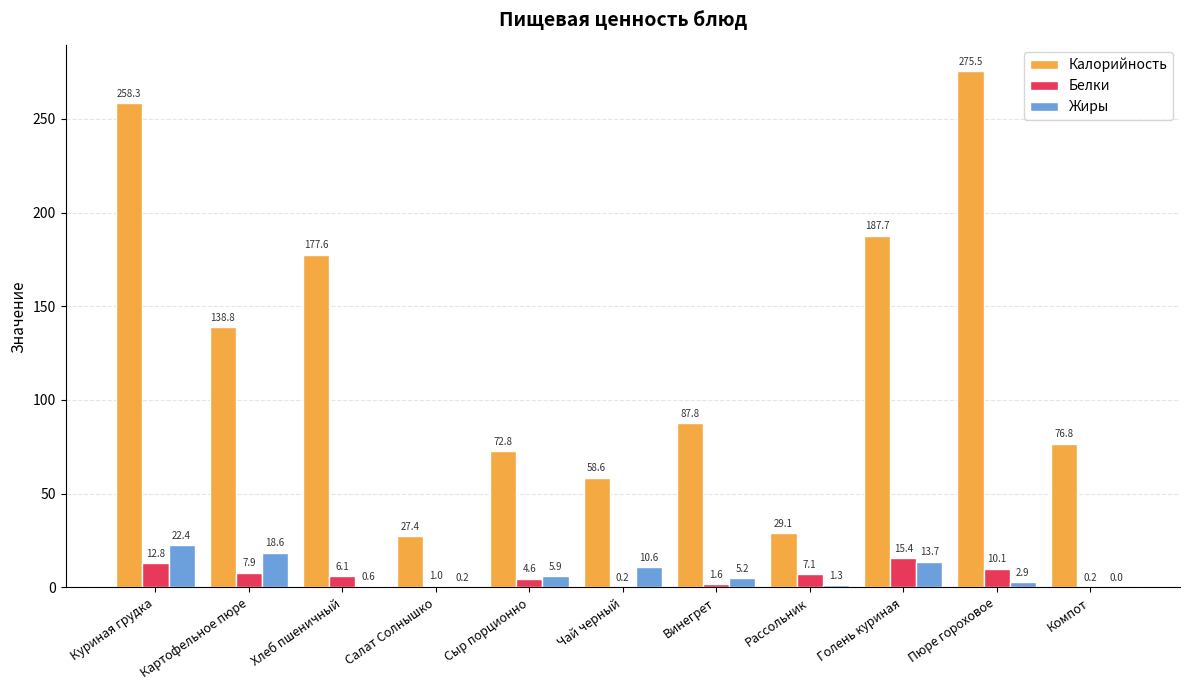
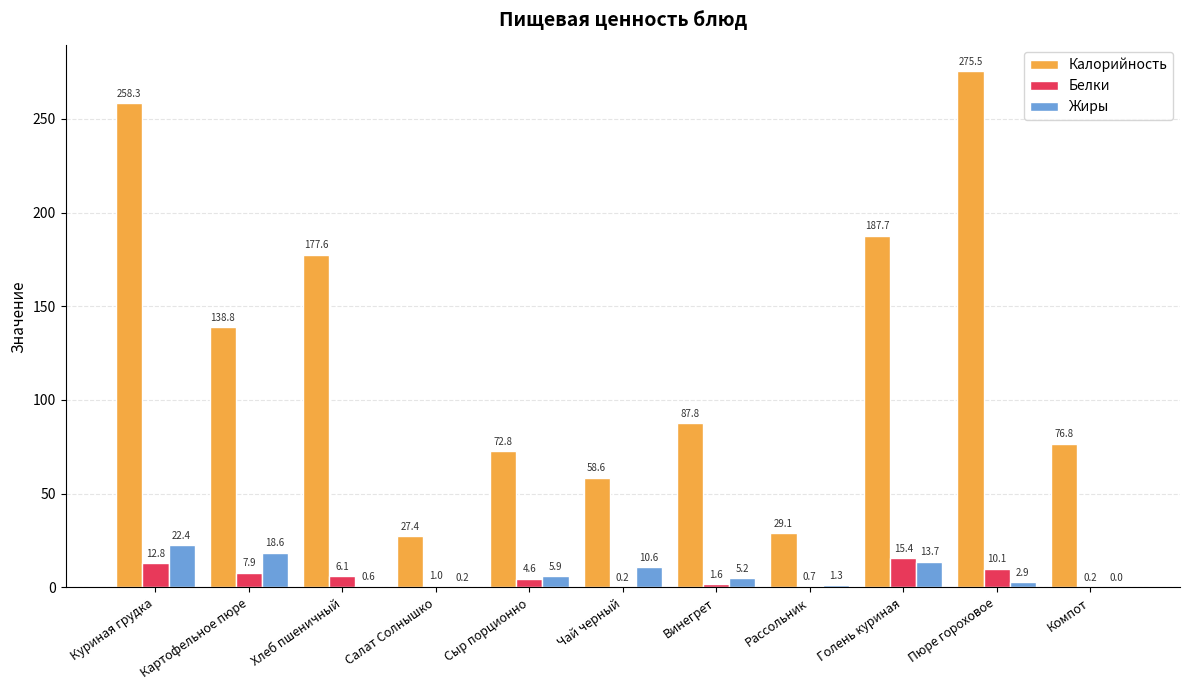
  {
    "Калорийность": {
      "Куриная грудка": 258.3,
      "Картофельное пюре": 138.8,
      "Хлеб пшеничный": 177.6,
      "Салат Солнышко": 27.4,
      "Сыр порционно": 72.8,
      "Чай черный": 58.6,
      "Винегрет": 87.8,
      "Рассольник": 29.1,
      "Голень куриная": 187.7,
      "Пюре гороховое": 275.5,
      "Компот": 76.8
    },
    "Белки": {
      "Куриная грудка": 12.8,
      "Картофельное пюре": 7.9,
      "Хлеб пшеничный": 6.1,
      "Салат Солнышко": 1.0,
      "Сыр порционно": 4.6,
      "Чай черный": 0.2,
      "Винегрет": 1.6,
-     "Рассольник": 7.1,
+     "Рассольник": 0.7,
      "Голень куриная": 15.4,
      "Пюре гороховое": 10.1,
      "Компот": 0.2
    },
    "Жиры": {
      "Куриная грудка": 22.4,
      "Картофельное пюре": 18.6,
      "Хлеб пшеничный": 0.6,
      "Салат Солнышко": 0.2,
      "Сыр порционно": 5.9,
      "Чай черный": 10.6,
      "Винегрет": 5.2,
      "Рассольник": 1.3,
      "Голень куриная": 13.7,
      "Пюре гороховое": 2.9,
      "Компот": 0.0
    }
  }
